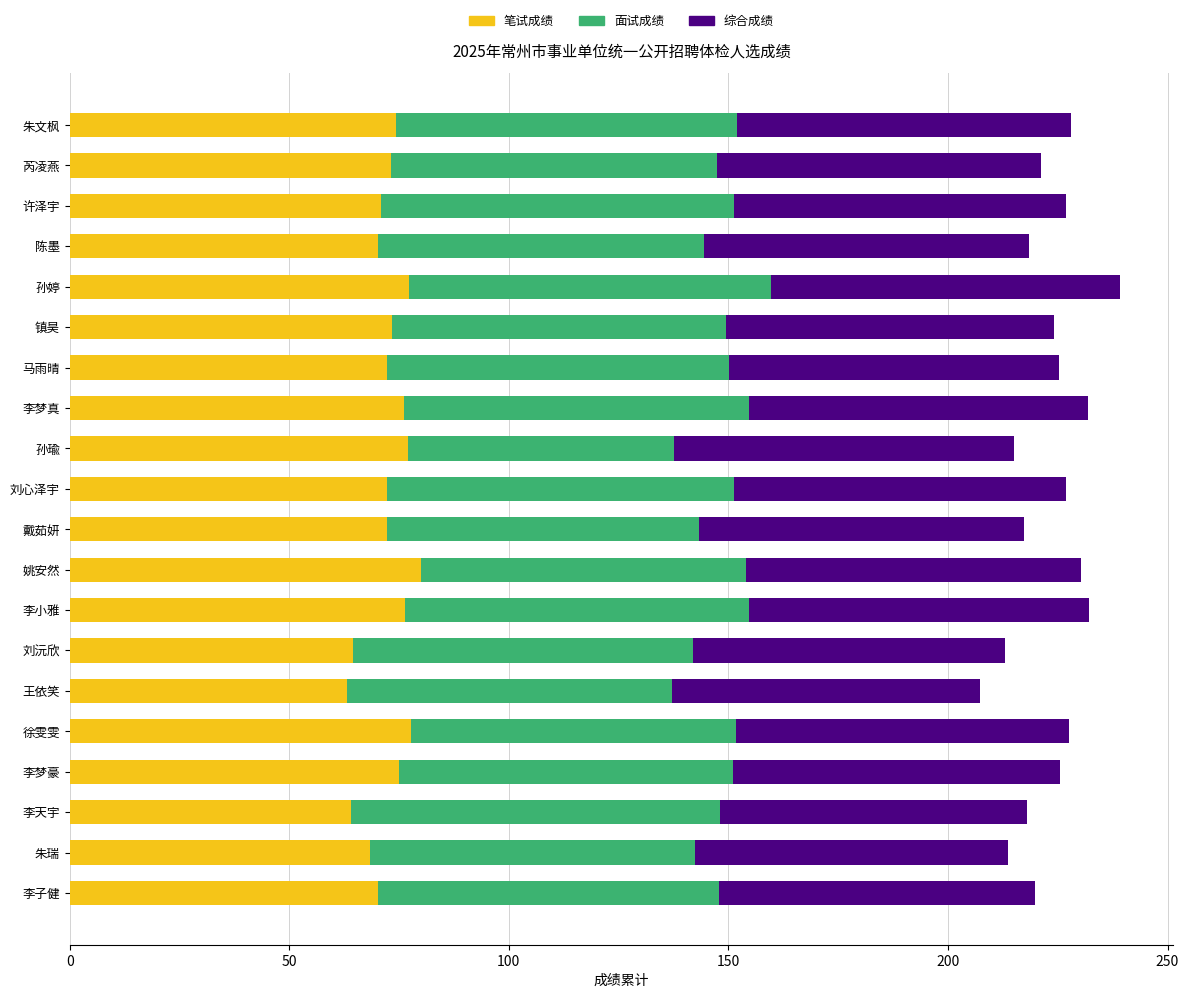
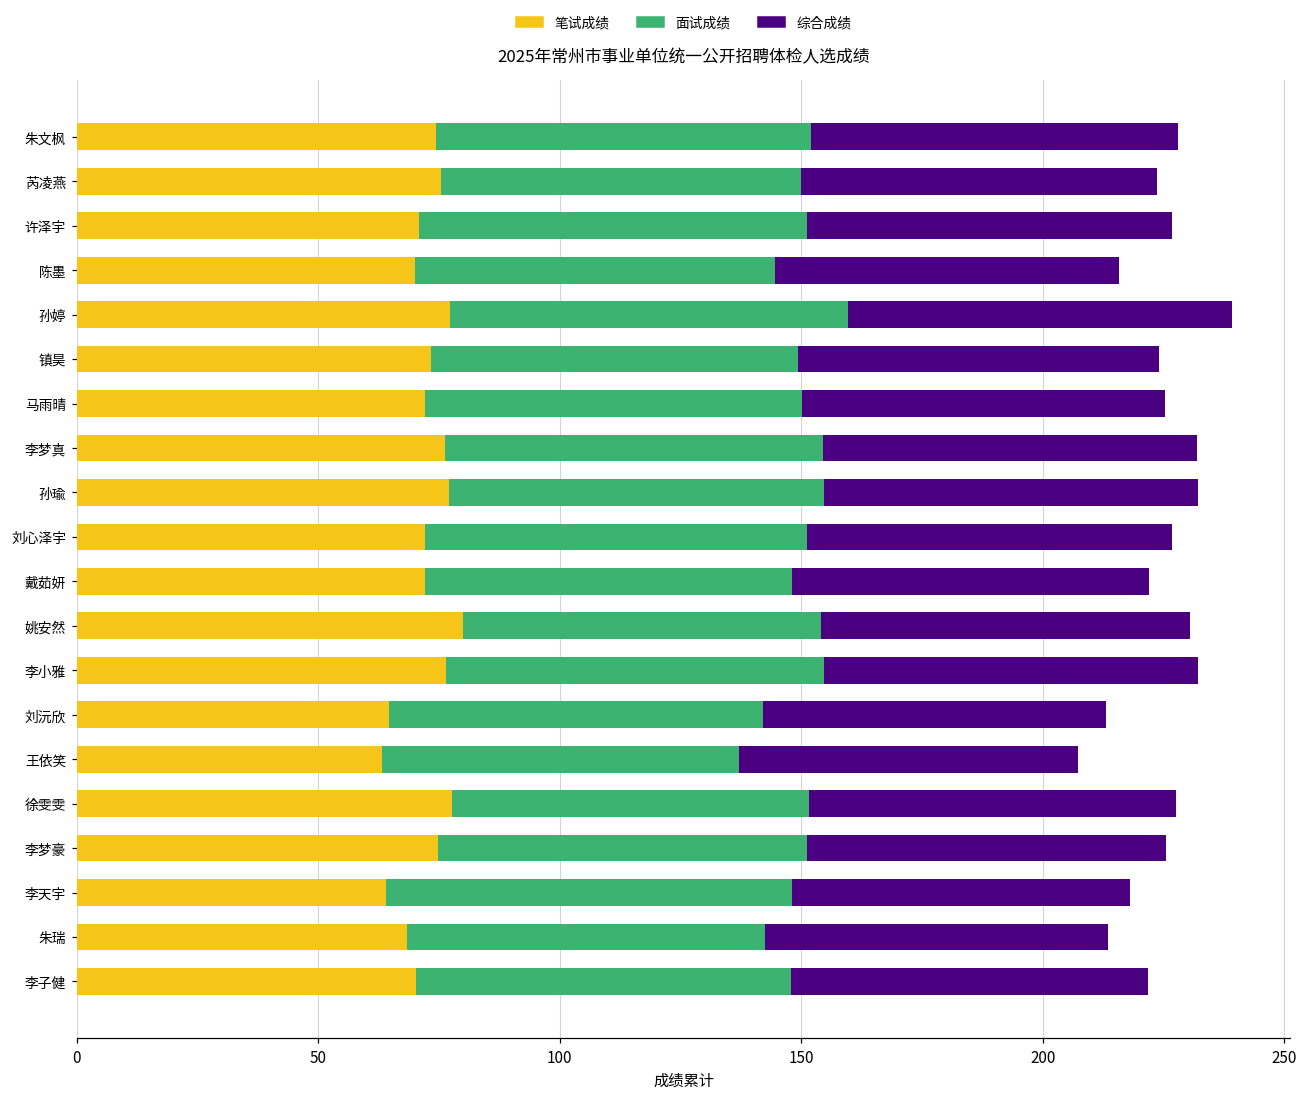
  {
    "笔试成绩": {
      "朱文枫": 74,
-     "芮凌燕": 73,
+     "芮凌燕": 76,
      "许泽宇": 71,
      "陈墨": 70,
      "孙婷": 77,
      "镇昊": 73,
      "马雨晴": 72,
      "李梦真": 76,
      "孙瑜": 77,
      "刘心泽宇": 72,
      "戴茹妍": 72,
      "姚安然": 80,
      "李小雅": 76,
      "刘沅欣": 65,
      "王依笑": 63,
      "徐雯雯": 78,
      "李梦豪": 75,
      "李天宇": 64,
      "朱瑞": 68,
      "李子健": 70
    },
    "面试成绩": {
      "朱文枫": 78,
      "芮凌燕": 74,
      "许泽宇": 80,
      "陈墨": 74,
      "孙婷": 82,
      "镇昊": 76,
      "马雨晴": 78,
      "李梦真": 78,
-     "孙瑜": 61,
+     "孙瑜": 78,
      "刘心泽宇": 79,
-     "戴茹妍": 71,
+     "戴茹妍": 76,
      "姚安然": 74,
      "李小雅": 78,
      "刘沅欣": 77,
      "王依笑": 74,
      "徐雯雯": 74,
      "李梦豪": 76,
      "李天宇": 84,
      "朱瑞": 74,
      "李子健": 78
    },
    "综合成绩": {
      "朱文枫": 76,
      "芮凌燕": 74,
      "许泽宇": 76,
-     "陈墨": 74,
+     "陈墨": 71,
      "孙婷": 80,
      "镇昊": 75,
      "马雨晴": 75,
      "李梦真": 77,
      "孙瑜": 77,
      "刘心泽宇": 76,
      "戴茹妍": 74,
      "姚安然": 76,
      "李小雅": 77,
      "刘沅欣": 71,
      "王依笑": 70,
      "徐雯雯": 76,
      "李梦豪": 74,
      "李天宇": 70,
      "朱瑞": 71,
-     "李子健": 72
+     "李子健": 74
    }
  }
